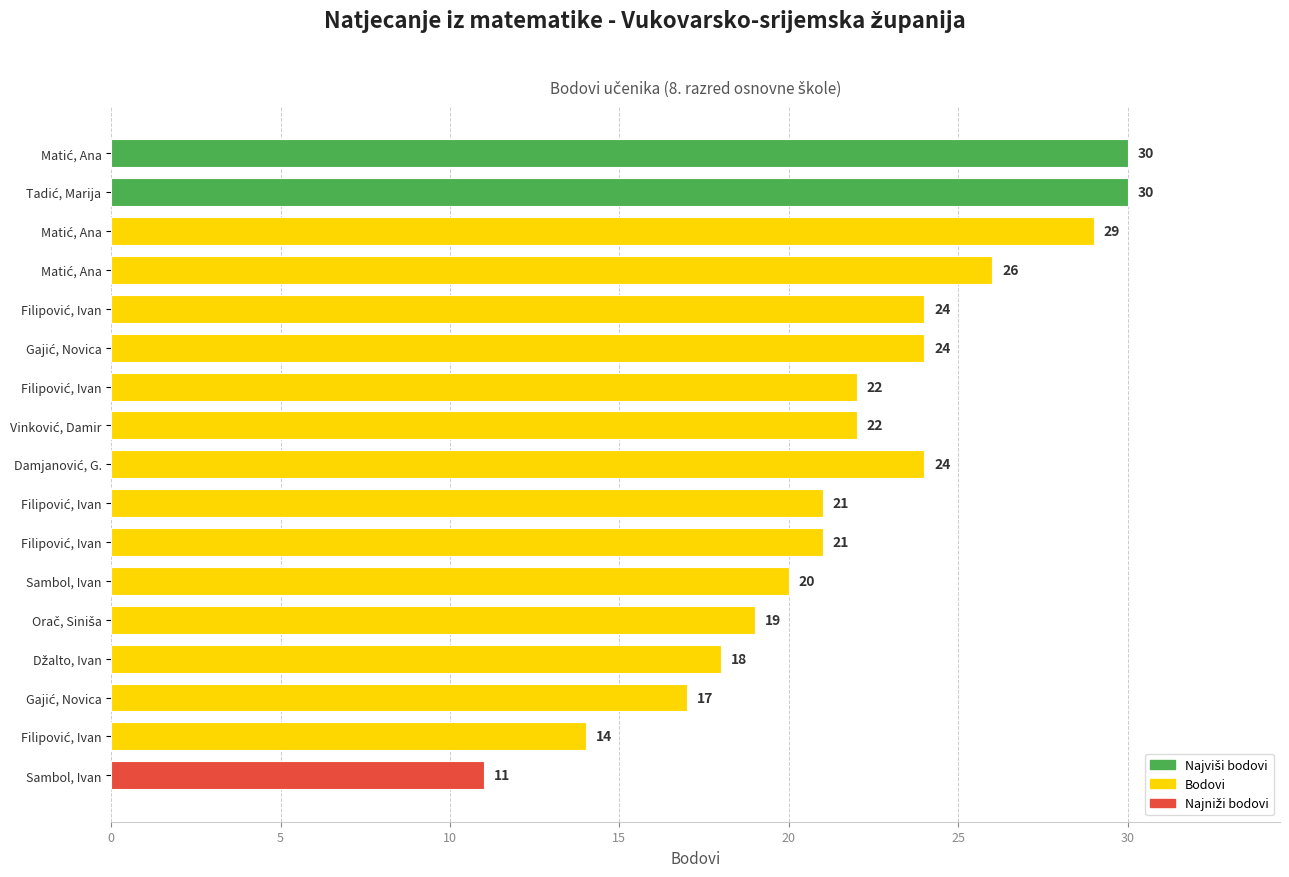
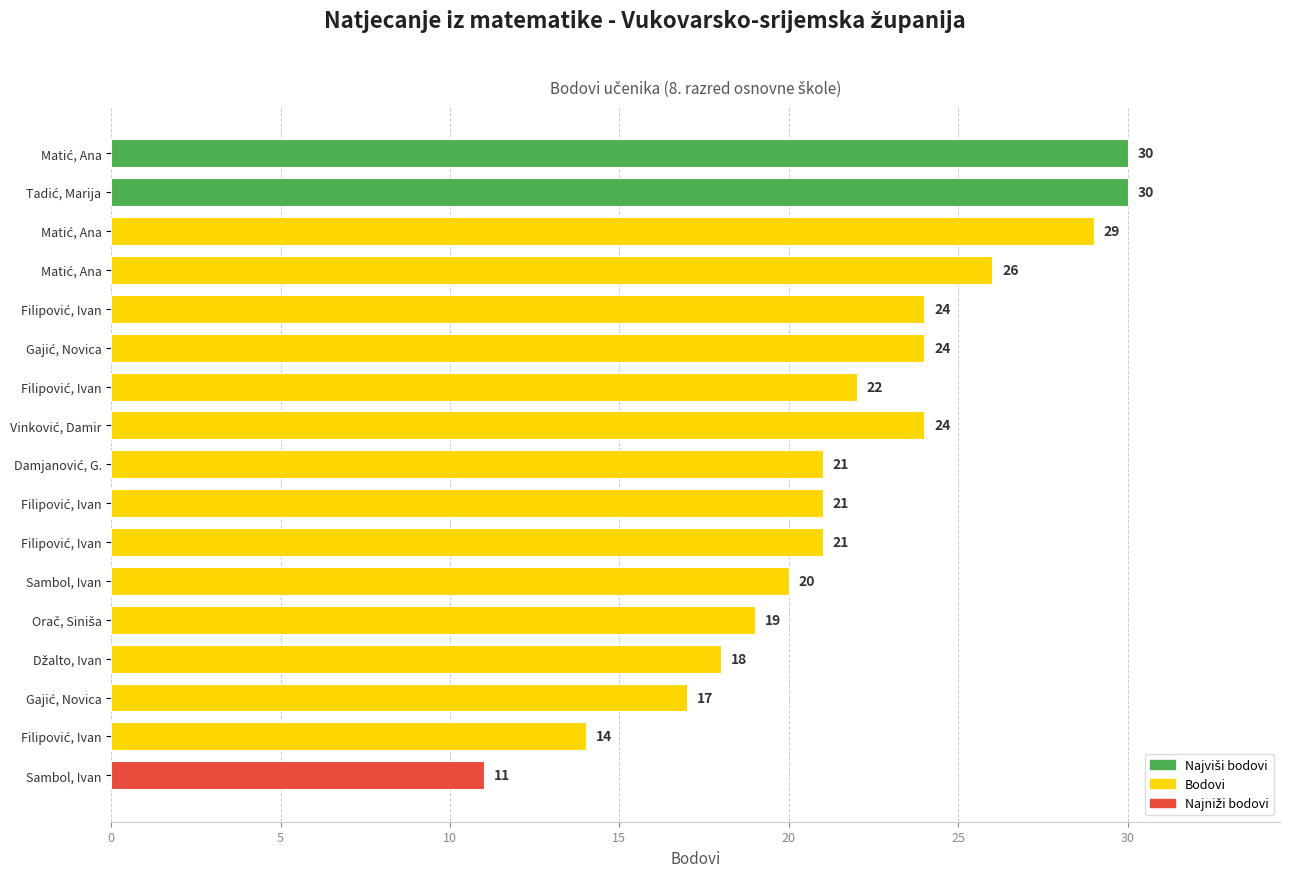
  {
    "Tadić, Marija": 30,
-   "Vinković, Damir": 22,
-   "Damjanović, G.": 24,
+   "Vinković, Damir": 24,
+   "Damjanović, G.": 21,
    "Orač, Siniša": 19,
    "Džalto, Ivan": 18
  }
